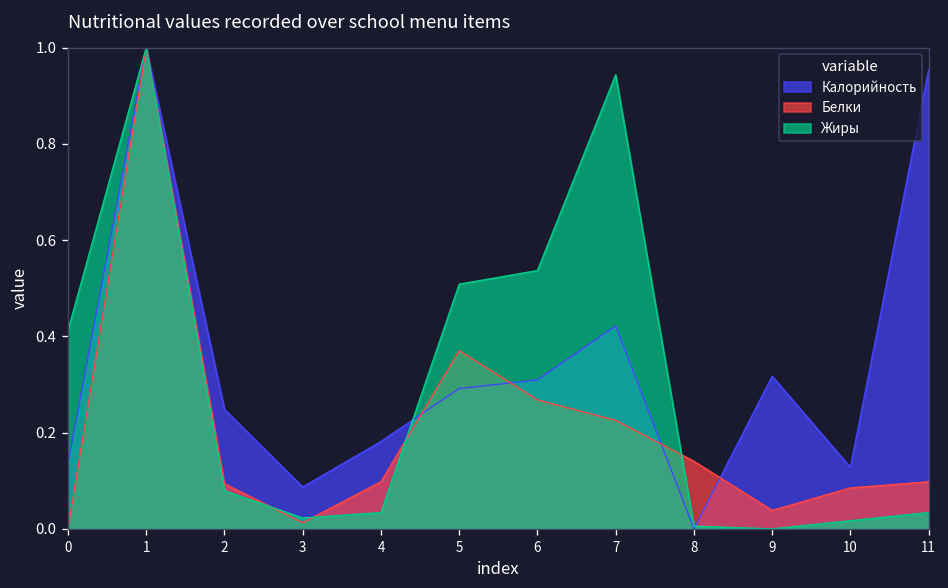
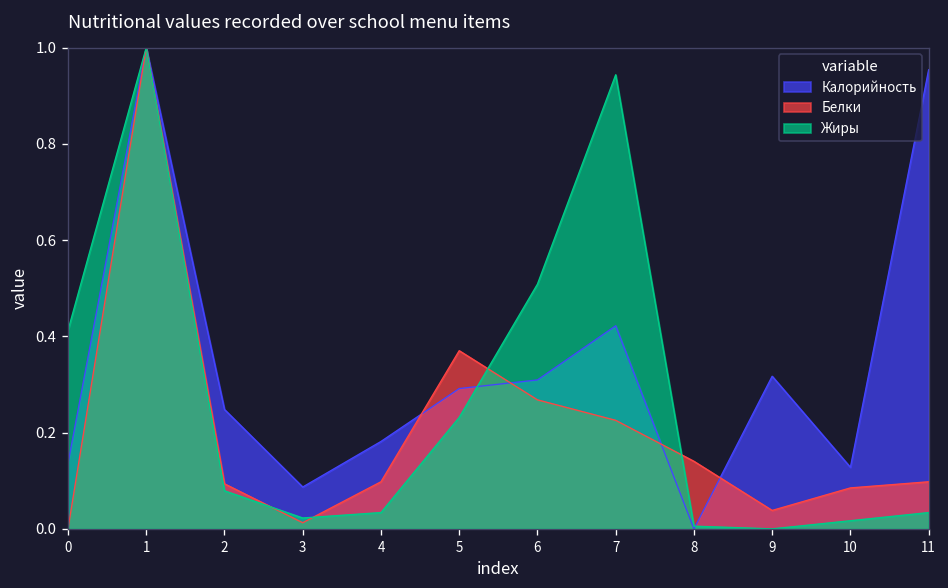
  {
    "Калорийность": {
      "0": 0.14,
      "2": 0.25,
      "3": 0.09,
      "4": 0.18,
      "5": 0.29,
      "6": 0.31,
      "7": 0.42,
      "9": 0.32,
      "10": 0.13,
      "11": 0.95
    },
    "Белки": {
      "0": 0.00,
      "2": 0.09,
      "3": 0.01,
      "4": 0.10,
      "5": 0.37,
      "6": 0.27,
      "7": 0.23,
      "8": 0.14,
      "9": 0.04,
      "10": 0.09,
      "11": 0.10
    },
    "Жиры": {
      "0": 0.41,
      "2": 0.08,
      "3": 0.02,
      "4": 0.03,
-     "5": 0.51,
-     "6": 0.54,
+     "5": 0.23,
+     "6": 0.51,
      "7": 0.94,
      "9": 0.00,
      "10": 0.02,
      "11": 0.03
    }
  }
